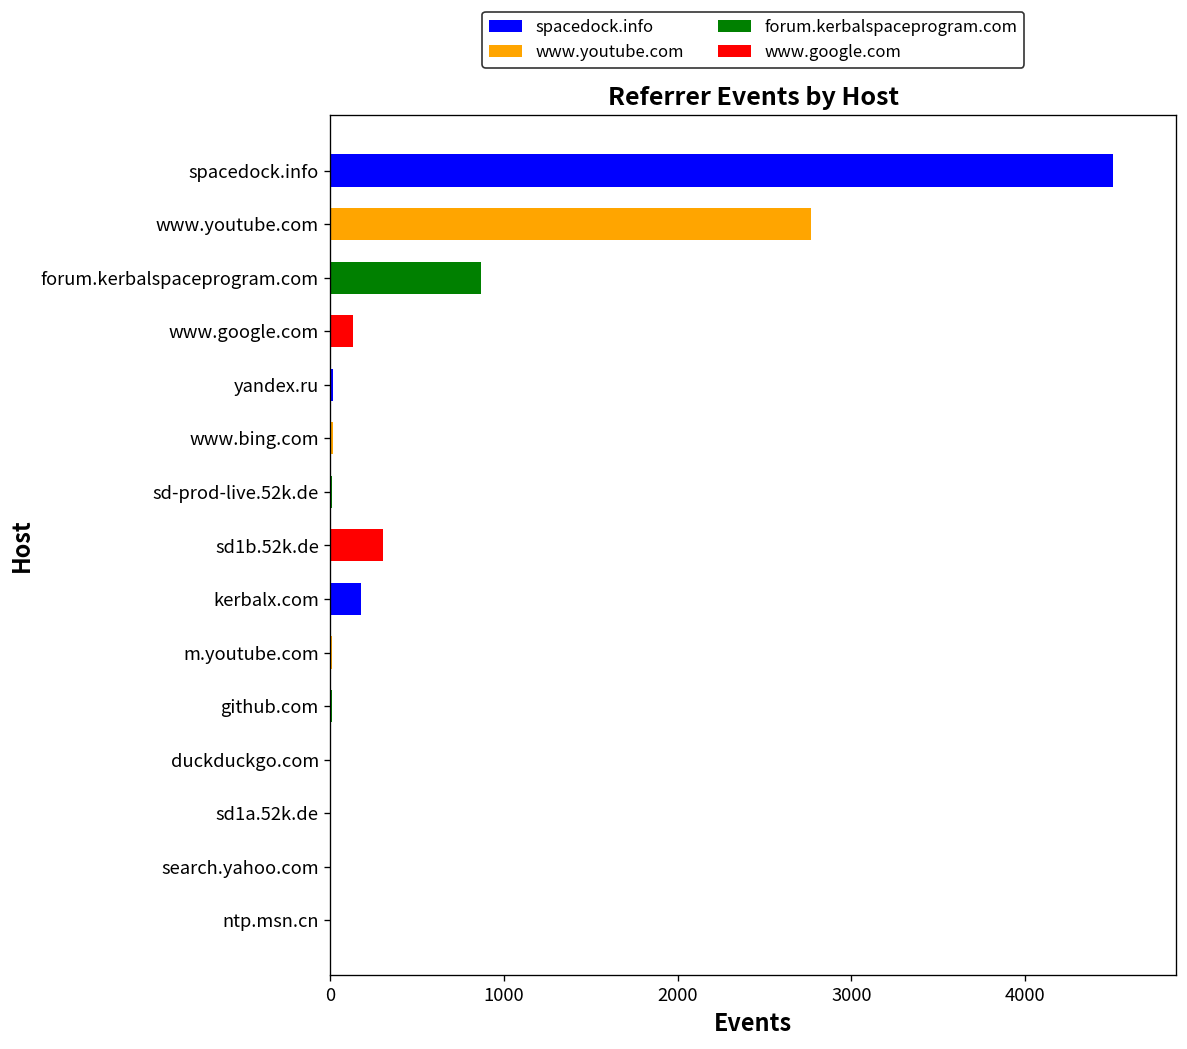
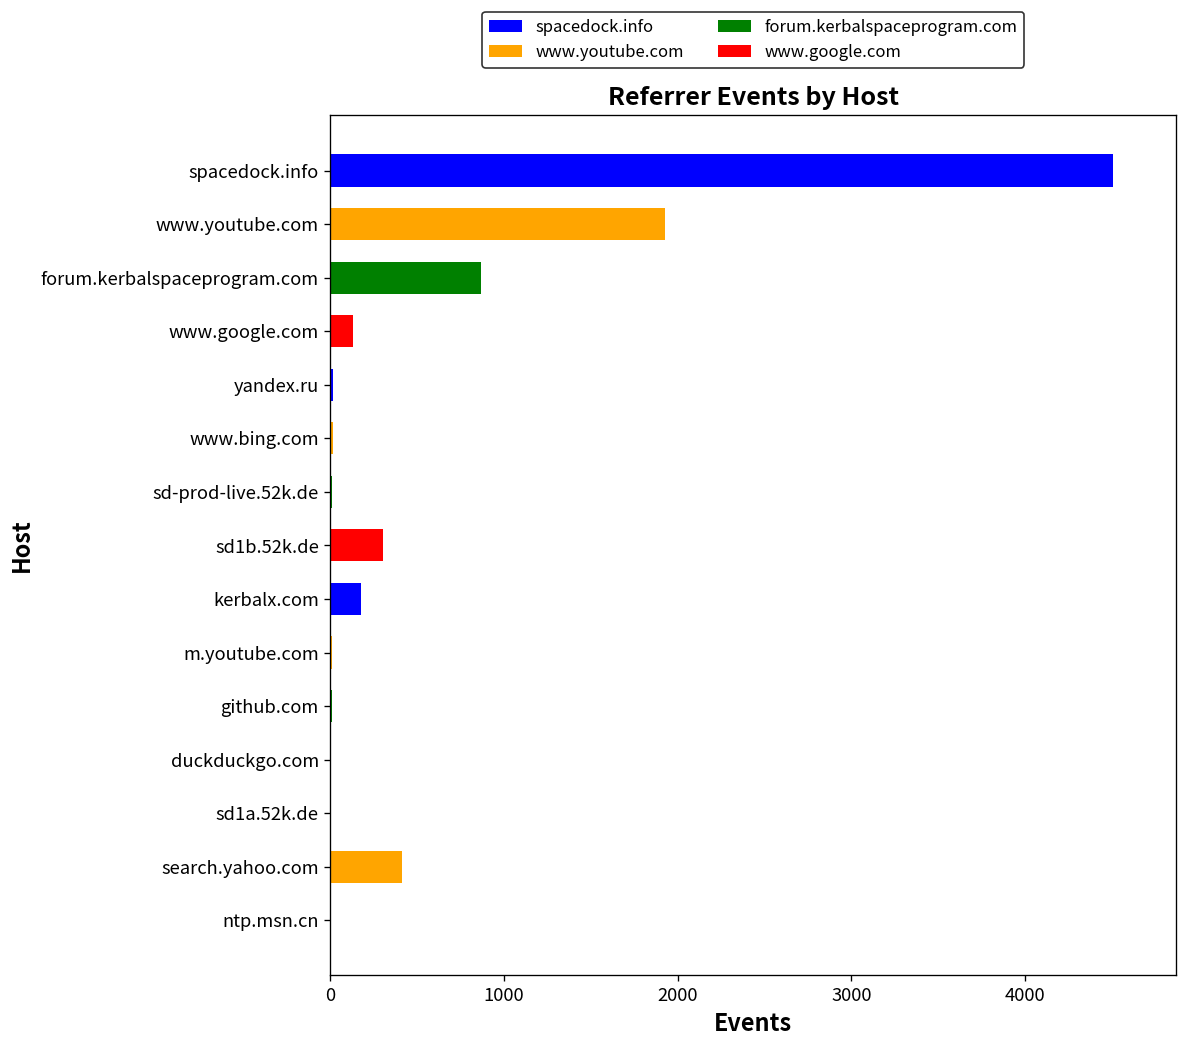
  {
    "spacedock.info": 4510,
-   "www.youtube.com": 2770,
+   "www.youtube.com": 1930,
    "forum.kerbalspaceprogram.com": 870,
    "www.google.com": 130,
    "sd1b.52k.de": 300,
    "kerbalx.com": 180,
-   "search.yahoo.com": 0
+   "search.yahoo.com": 410
  }
